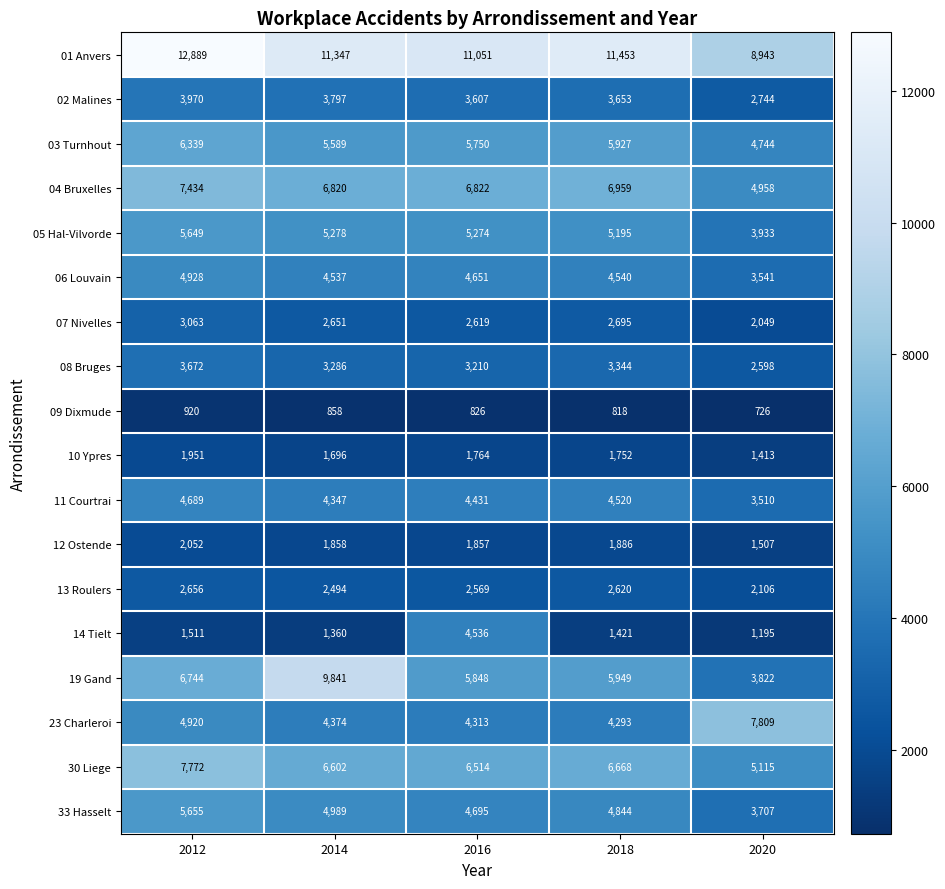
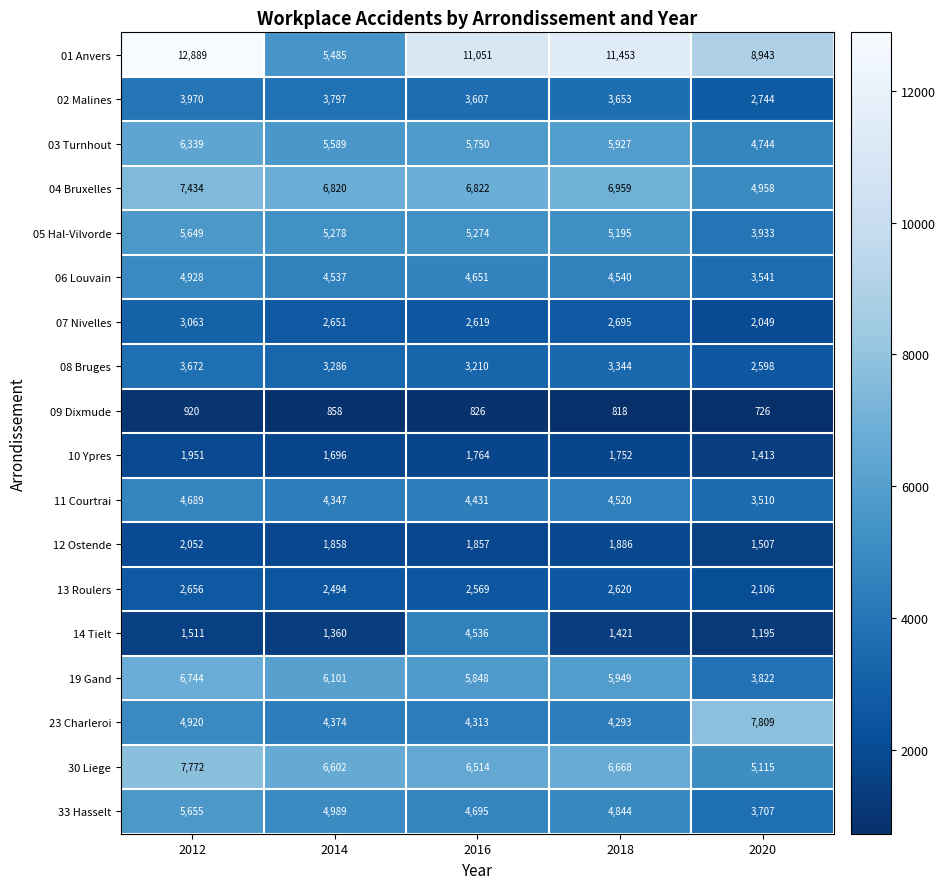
  {
    "01 Anvers": {
      "2012": "12,889",
-     "2014": "11,347",
+     "2014": "5,485",
      "2016": "11,051",
      "2018": "11,453",
      "2020": "8,943"
    },
    "02 Malines": {
      "2012": "3,970",
      "2014": "3,797",
      "2016": "3,607",
      "2018": "3,653",
      "2020": "2,744"
    },
    "03 Turnhout": {
      "2012": "6,339",
      "2014": "5,589",
      "2016": "5,750",
      "2018": "5,927",
      "2020": "4,744"
    },
    "04 Bruxelles": {
      "2012": "7,434",
      "2014": "6,820",
      "2016": "6,822",
      "2018": "6,959",
      "2020": "4,958"
    },
    "05 Hal-Vilvorde": {
      "2012": "5,649",
      "2014": "5,278",
      "2016": "5,274",
      "2018": "5,195",
      "2020": "3,933"
    },
    "06 Louvain": {
      "2012": "4,928",
      "2014": "4,537",
      "2016": "4,651",
      "2018": "4,540",
      "2020": "3,541"
    },
    "07 Nivelles": {
      "2012": "3,063",
      "2014": "2,651",
      "2016": "2,619",
      "2018": "2,695",
      "2020": "2,049"
    },
    "08 Bruges": {
      "2012": "3,672",
      "2014": "3,286",
      "2016": "3,210",
      "2018": "3,344",
      "2020": "2,598"
    },
    "09 Dixmude": {
      "2012": "920",
      "2014": "858",
      "2016": "826",
      "2018": "818",
      "2020": "726"
    },
    "10 Ypres": {
      "2012": "1,951",
      "2014": "1,696",
      "2016": "1,764",
      "2018": "1,752",
      "2020": "1,413"
    },
    "11 Courtrai": {
      "2012": "4,689",
      "2014": "4,347",
      "2016": "4,431",
      "2018": "4,520",
      "2020": "3,510"
    },
    "12 Ostende": {
      "2012": "2,052",
      "2014": "1,858",
      "2016": "1,857",
      "2018": "1,886",
      "2020": "1,507"
    },
    "13 Roulers": {
      "2012": "2,656",
      "2014": "2,494",
      "2016": "2,569",
      "2018": "2,620",
      "2020": "2,106"
    },
    "14 Tielt": {
      "2012": "1,511",
      "2014": "1,360",
      "2016": "4,536",
      "2018": "1,421",
      "2020": "1,195"
    },
    "19 Gand": {
      "2012": "6,744",
-     "2014": "9,841",
+     "2014": "6,101",
      "2016": "5,848",
      "2018": "5,949",
      "2020": "3,822"
    },
    "23 Charleroi": {
      "2012": "4,920",
      "2014": "4,374",
      "2016": "4,313",
      "2018": "4,293",
      "2020": "7,809"
    },
    "30 Liege": {
      "2012": "7,772",
      "2014": "6,602",
      "2016": "6,514",
      "2018": "6,668",
      "2020": "5,115"
    },
    "33 Hasselt": {
      "2012": "5,655",
      "2014": "4,989",
      "2016": "4,695",
      "2018": "4,844",
      "2020": "3,707"
    }
  }
